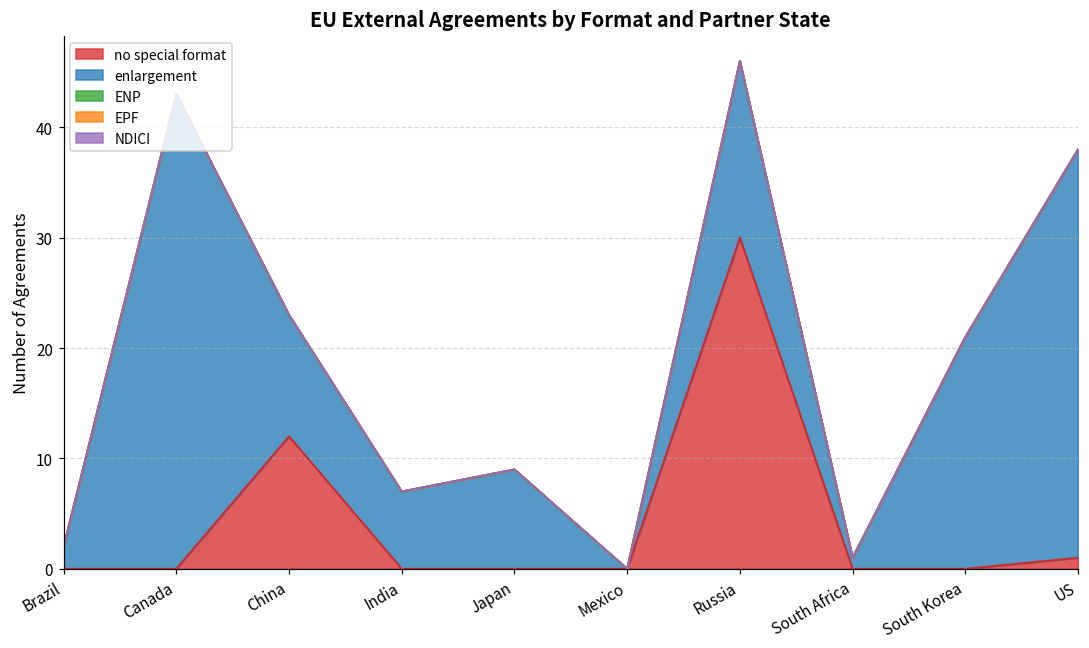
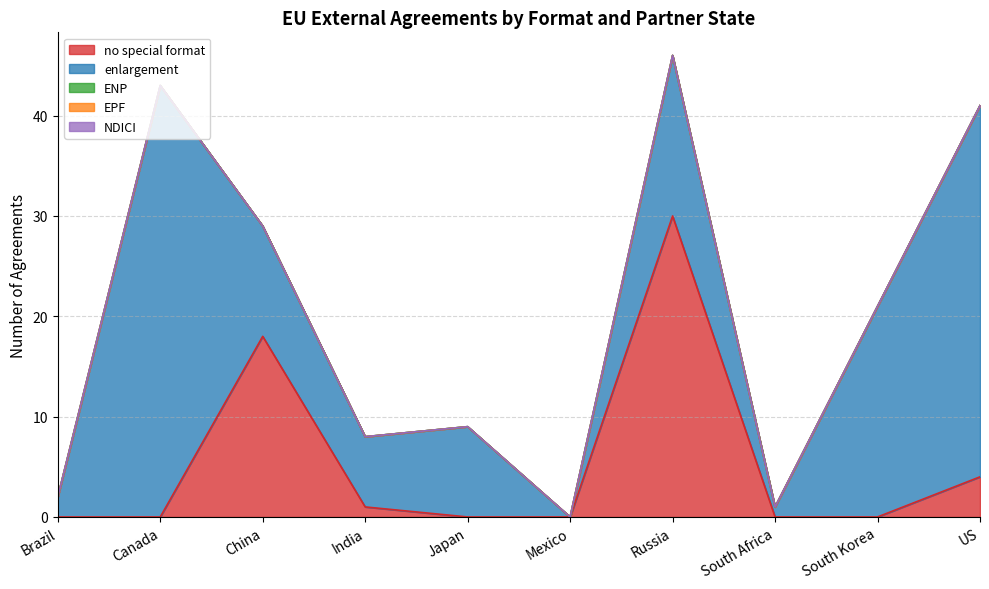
  {
    "no special format": {
      "Brazil": 0,
      "Canada": 0,
-     "China": 12,
-     "India": 0,
+     "China": 18,
+     "India": 1,
      "Japan": 0,
      "Russia": 30,
      "South Africa": 0,
      "South Korea": 0,
-     "US": 1
+     "US": 4
    }
  }
